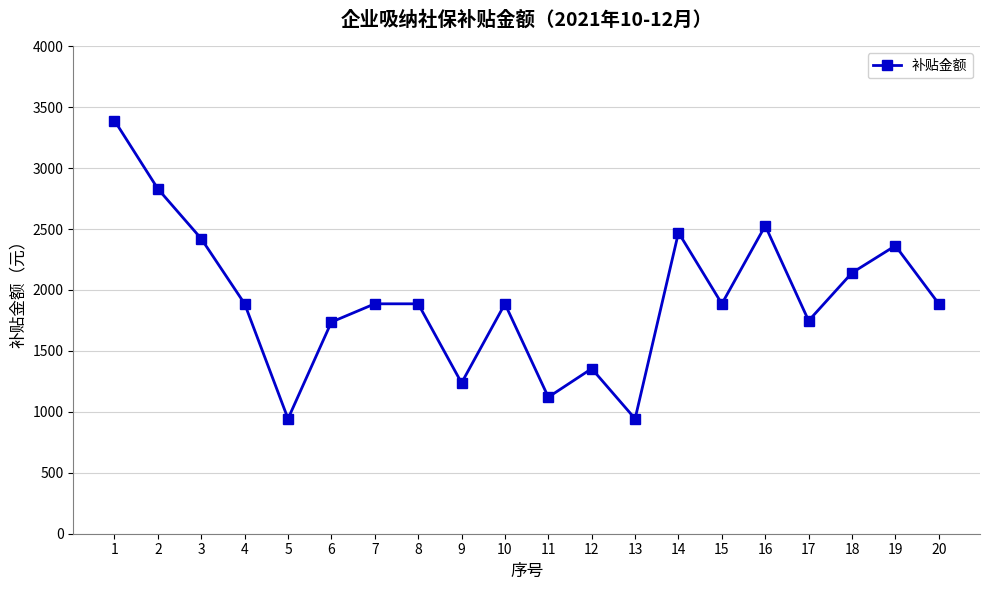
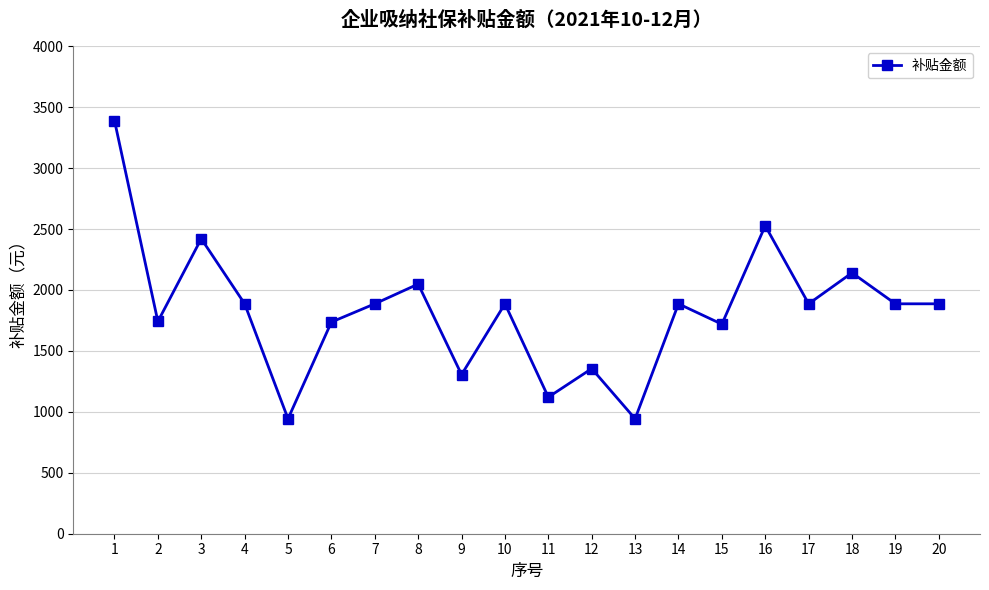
  {
    "1": 3390,
-   "2": 2830,
+   "2": 1740,
    "3": 2420,
    "4": 1890,
    "5": 940,
    "6": 1740,
    "7": 1890,
-   "8": 1890,
-   "9": 1240,
+   "8": 2050,
+   "9": 1310,
    "10": 1890,
    "11": 1120,
    "12": 1350,
    "13": 940,
-   "14": 2470,
-   "15": 1890,
+   "14": 1890,
+   "15": 1720,
    "16": 2530,
-   "17": 1750,
+   "17": 1890,
    "18": 2140,
-   "19": 2360,
+   "19": 1890,
    "20": 1890
  }
